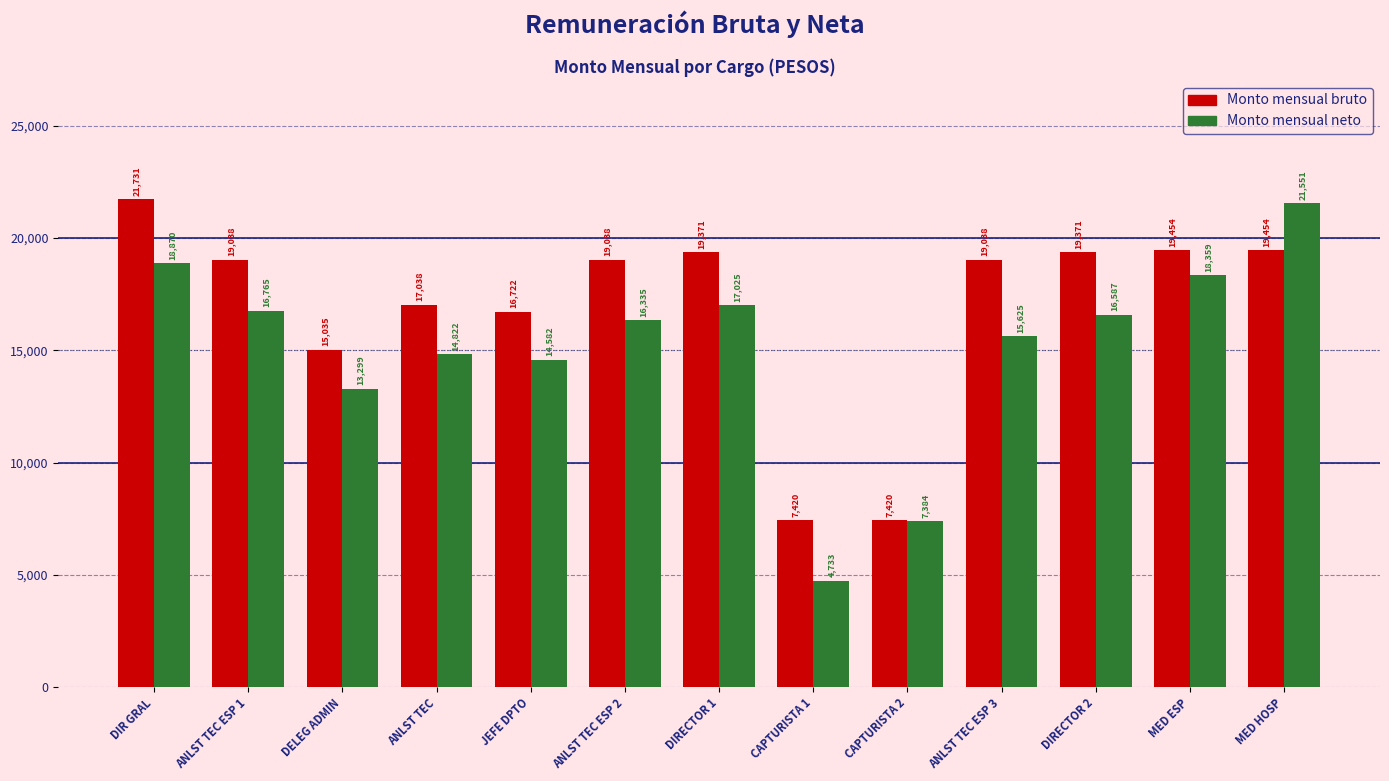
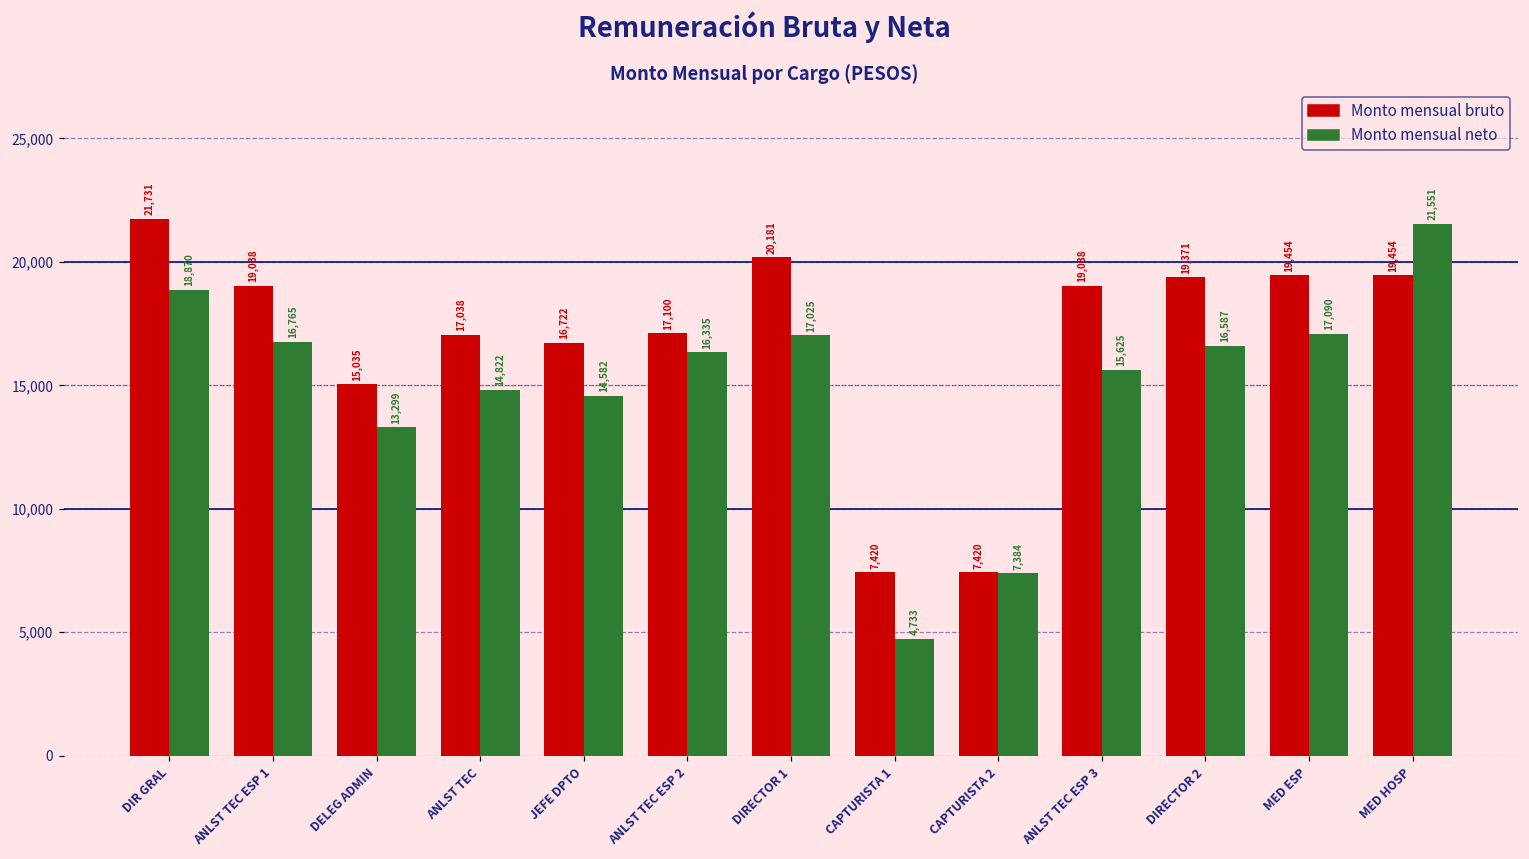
  {
    "Monto mensual bruto": {
      "DIR GRAL": "21,731",
      "ANLST TEC ESP 1": "19,038",
      "DELEG ADMIN": "15,035",
      "ANLST TEC": "17,038",
      "JEFE DPTO": "16,722",
-     "ANLST TEC ESP 2": "19,038",
-     "DIRECTOR 1": "19,371",
+     "ANLST TEC ESP 2": "17,100",
+     "DIRECTOR 1": "20,181",
      "CAPTURISTA 1": "7,420",
      "CAPTURISTA 2": "7,420",
      "ANLST TEC ESP 3": "19,038",
      "DIRECTOR 2": "19,371",
      "MED ESP": "19,454",
      "MED HOSP": "19,454"
    },
    "Monto mensual neto": {
      "DIR GRAL": "18,870",
      "ANLST TEC ESP 1": "16,765",
      "DELEG ADMIN": "13,299",
      "ANLST TEC": "14,822",
      "JEFE DPTO": "14,582",
      "ANLST TEC ESP 2": "16,335",
      "DIRECTOR 1": "17,025",
      "CAPTURISTA 1": "4,733",
      "CAPTURISTA 2": "7,384",
      "ANLST TEC ESP 3": "15,625",
      "DIRECTOR 2": "16,587",
-     "MED ESP": "18,359",
+     "MED ESP": "17,090",
      "MED HOSP": "21,551"
    }
  }
